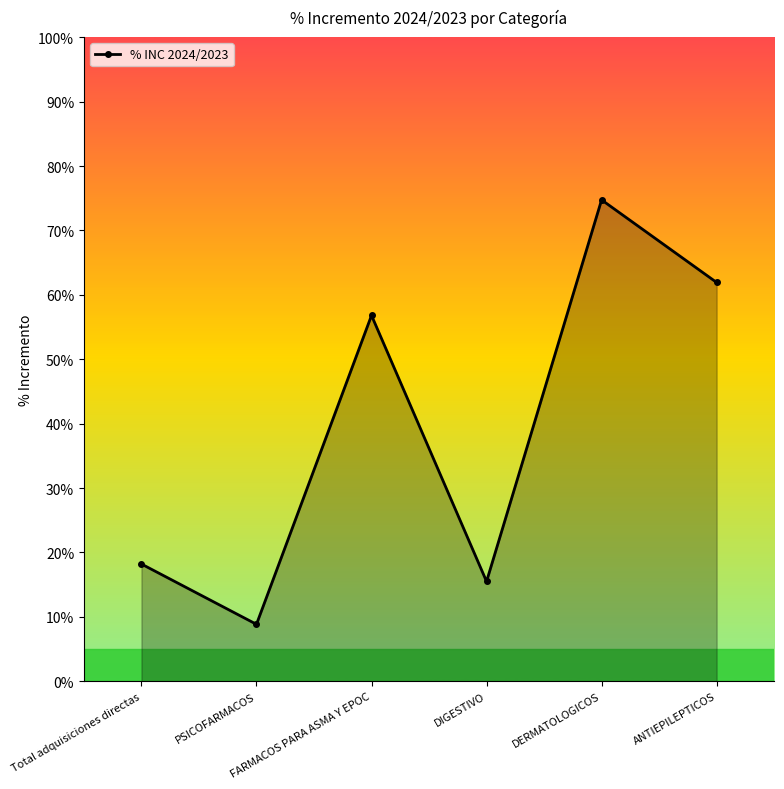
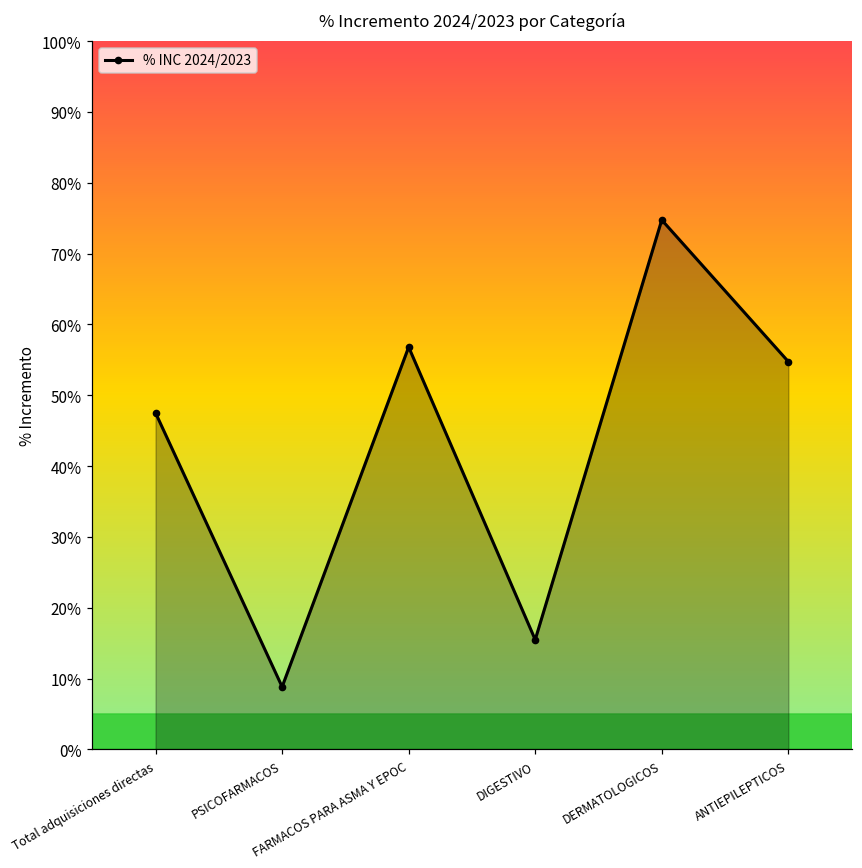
  {
-   "Total adquisiciones directas": "18%",
+   "Total adquisiciones directas": "48%",
    "PSICOFARMACOS": "9%",
    "FARMACOS PARA ASMA Y EPOC": "57%",
    "DIGESTIVO": "15%",
    "DERMATOLOGICOS": "75%",
-   "ANTIEPILEPTICOS": "62%"
+   "ANTIEPILEPTICOS": "55%"
  }
